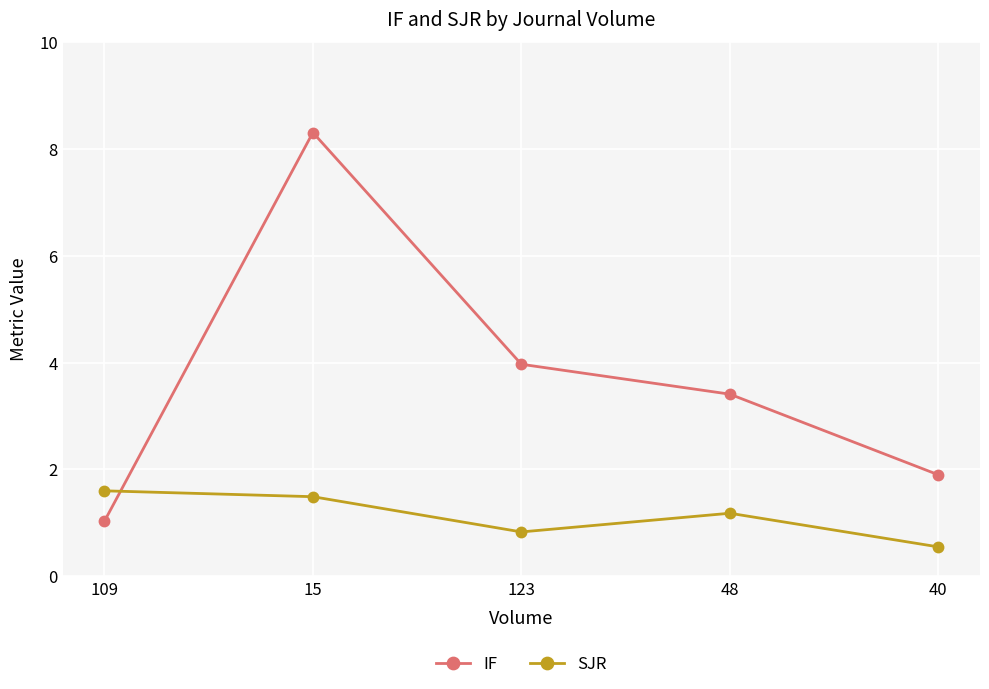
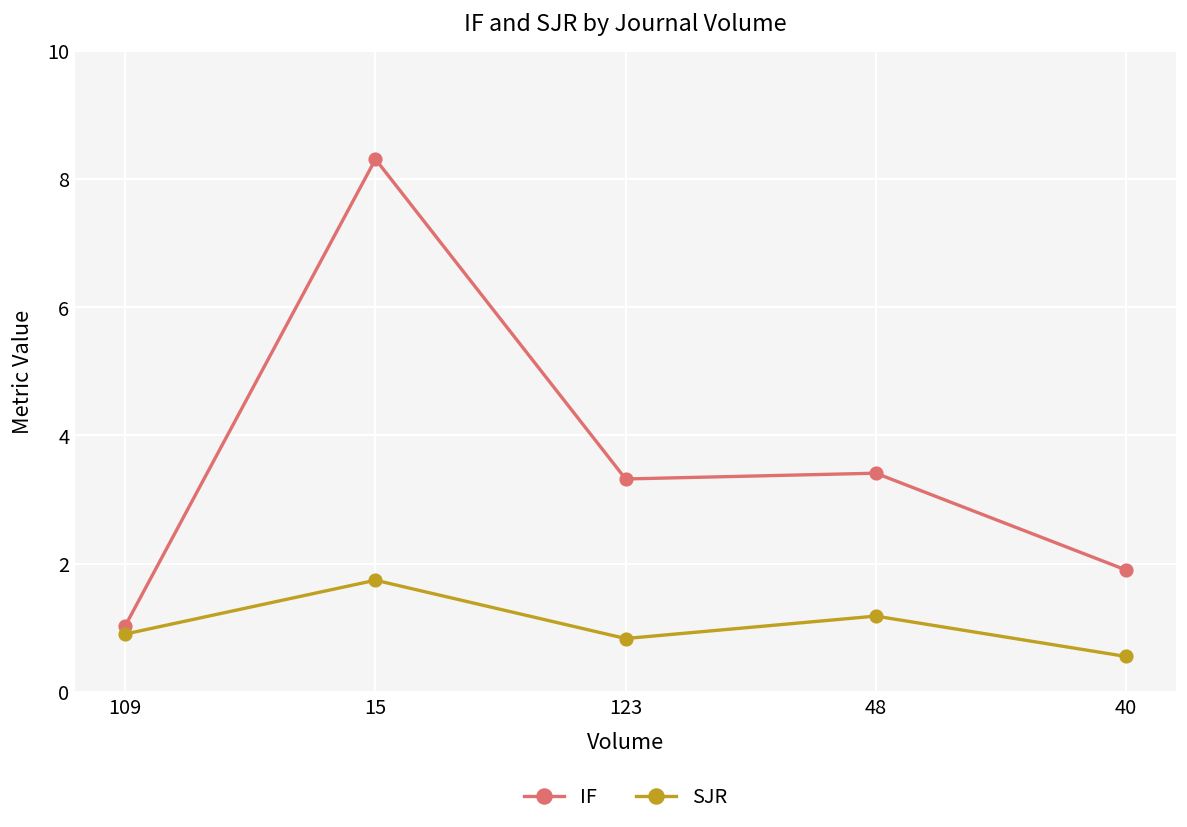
  {
    "IF": {
      "109": 1.0,
      "15": 8.3,
-     "123": 4.0,
+     "123": 3.3,
      "48": 3.4,
      "40": 1.9
    },
    "SJR": {
-     "109": 1.6,
-     "15": 1.5,
+     "109": 0.9,
+     "15": 1.7,
      "123": 0.8,
      "48": 1.2,
      "40": 0.6
    }
  }
